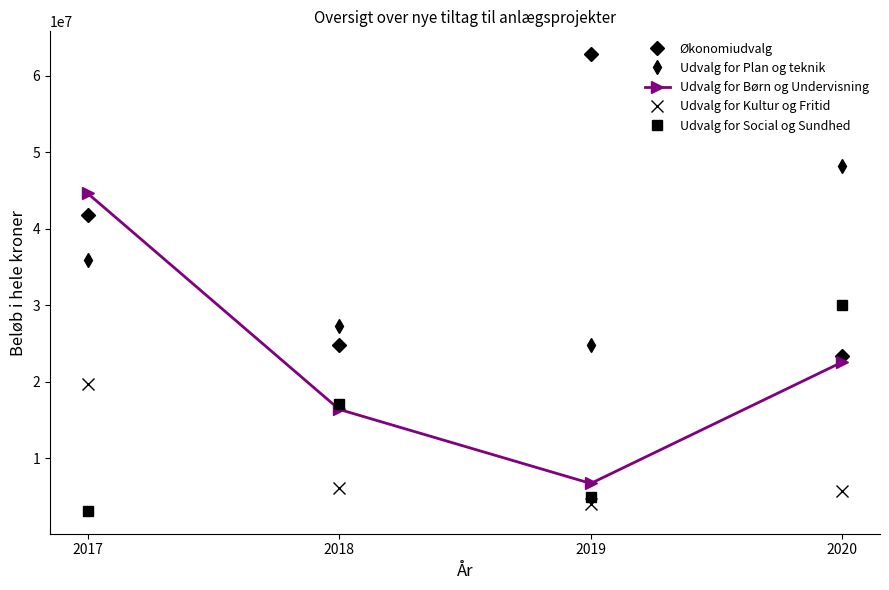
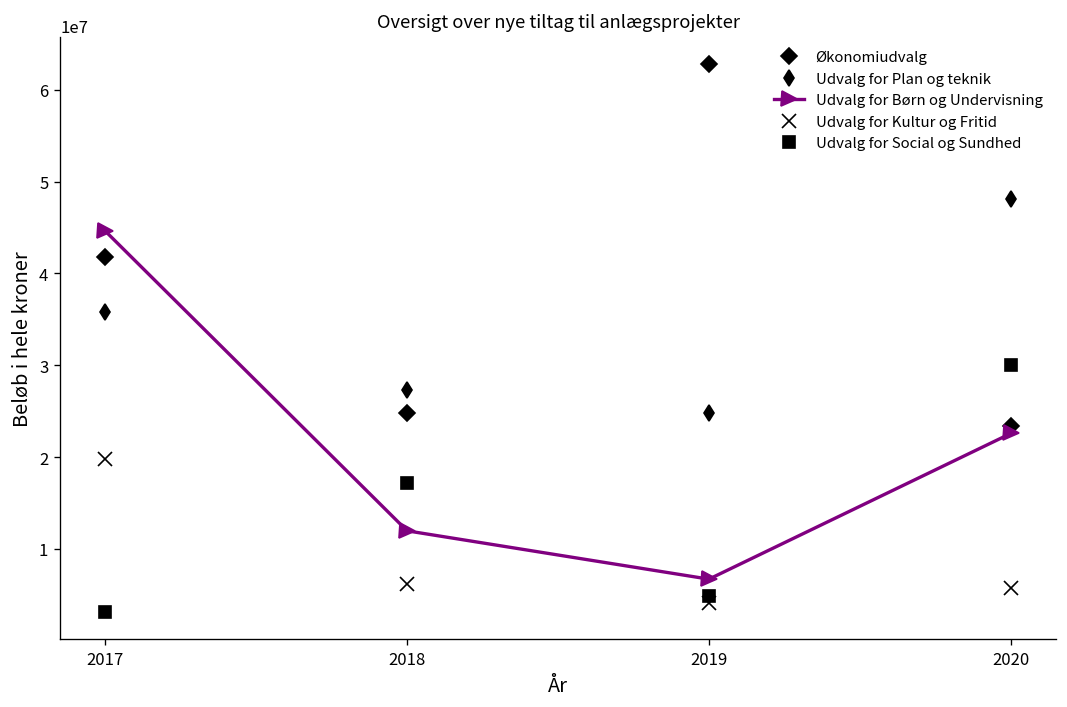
  {
    "Udvalg for Børn og Undervisning": {
      "2017": 45000000,
-     "2018": 16000000,
+     "2018": 12000000,
      "2019": 7000000,
      "2020": 23000000
    }
  }
